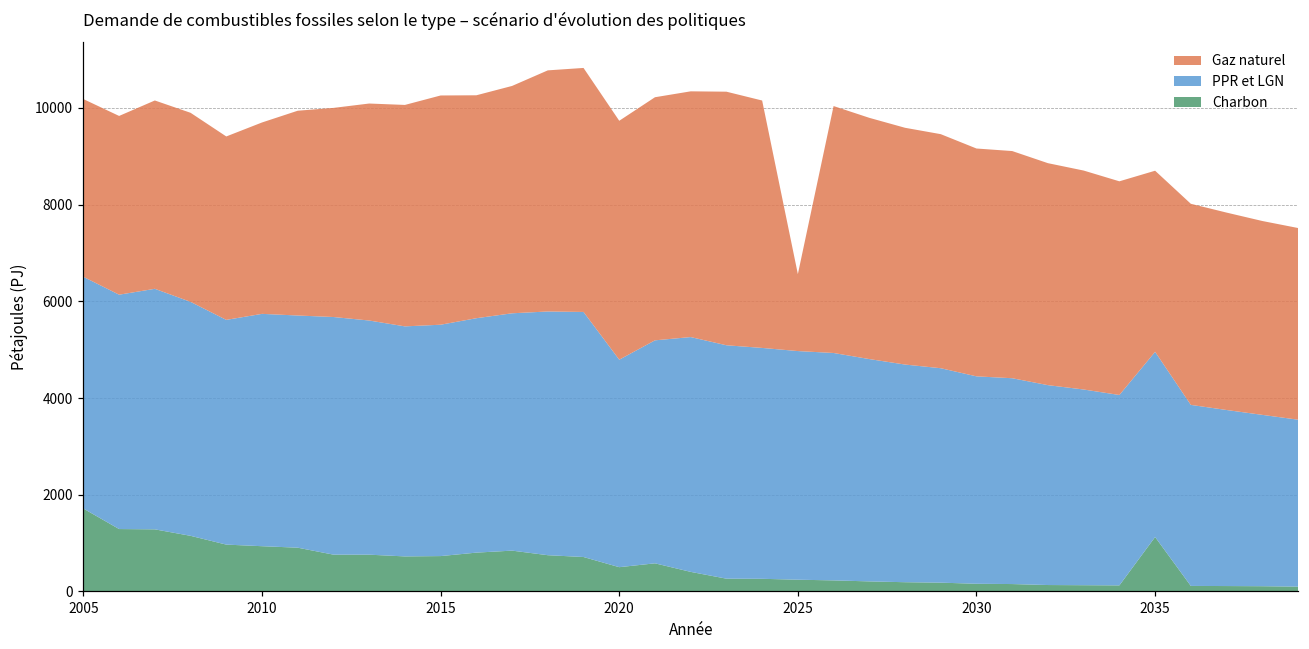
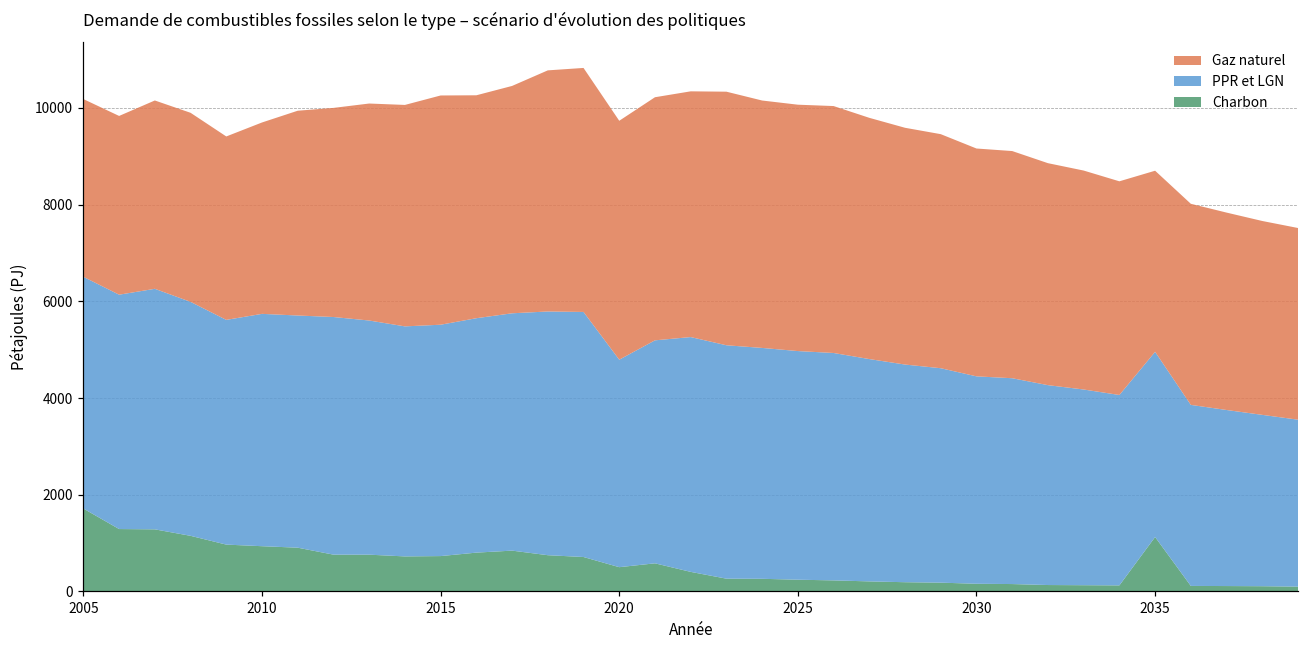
  {
    "Charbon": {
      "2005": 1700,
      "2010": 900,
      "2015": 700,
      "2020": 500,
      "2025": 200,
      "2030": 200,
      "2035": 1100
    },
    "PPR et LGN": {
      "2005": 4800,
      "2010": 4800,
      "2015": 4800,
      "2020": 4300,
      "2025": 4700,
      "2030": 4300,
      "2035": 3800
    },
    "Gaz naturel": {
      "2005": 3700,
      "2010": 4000,
      "2015": 4700,
      "2020": 4900,
-     "2025": 1600,
+     "2025": 5100,
      "2030": 4700,
      "2035": 3700
    }
  }
